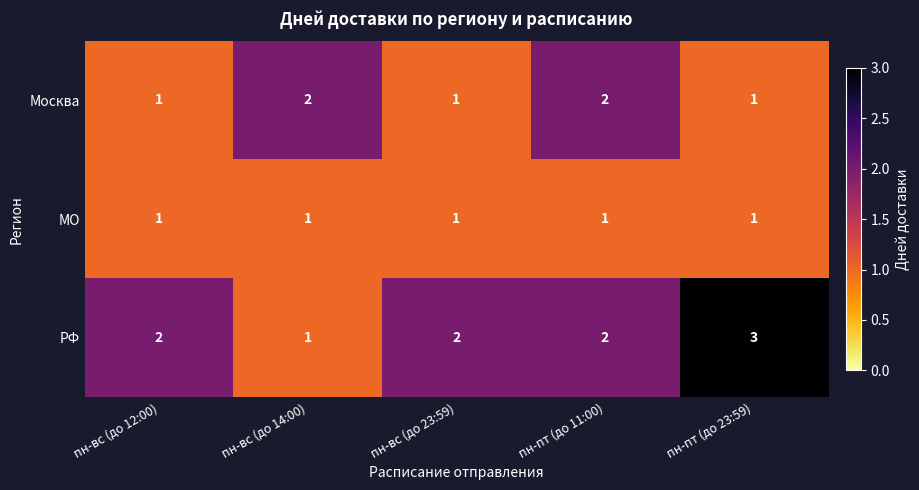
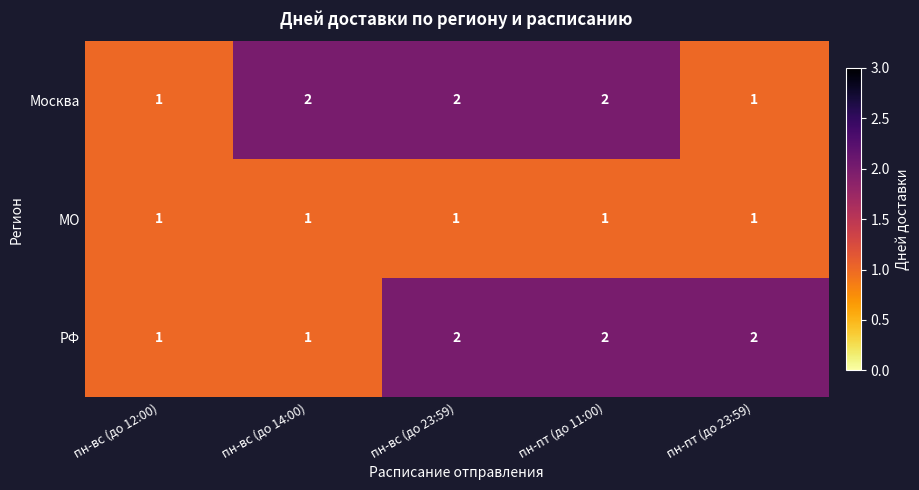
  {
    "Москва": {
      "пн-вс (до 12:00)": 1,
      "пн-вс (до 14:00)": 2,
-     "пн-вс (до 23:59)": 1,
+     "пн-вс (до 23:59)": 2,
      "пн-пт (до 11:00)": 2,
      "пн-пт (до 23:59)": 1
    },
    "МО": {
      "пн-вс (до 12:00)": 1,
      "пн-вс (до 14:00)": 1,
      "пн-вс (до 23:59)": 1,
      "пн-пт (до 11:00)": 1,
      "пн-пт (до 23:59)": 1
    },
    "РФ": {
-     "пн-вс (до 12:00)": 2,
+     "пн-вс (до 12:00)": 1,
      "пн-вс (до 14:00)": 1,
      "пн-вс (до 23:59)": 2,
      "пн-пт (до 11:00)": 2,
-     "пн-пт (до 23:59)": 3
+     "пн-пт (до 23:59)": 2
    }
  }
